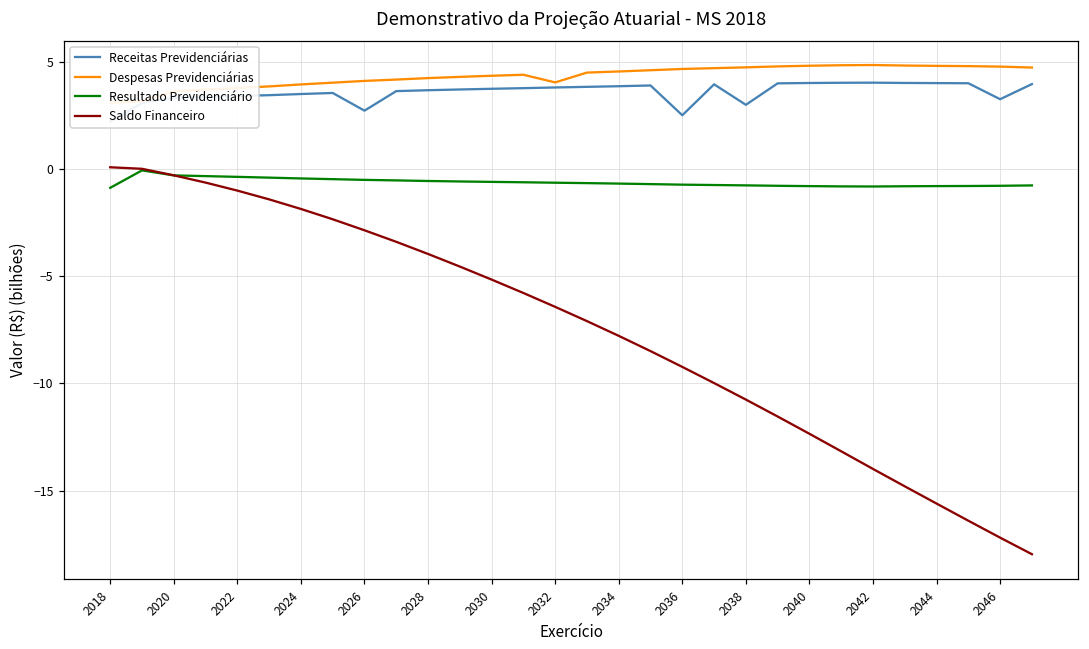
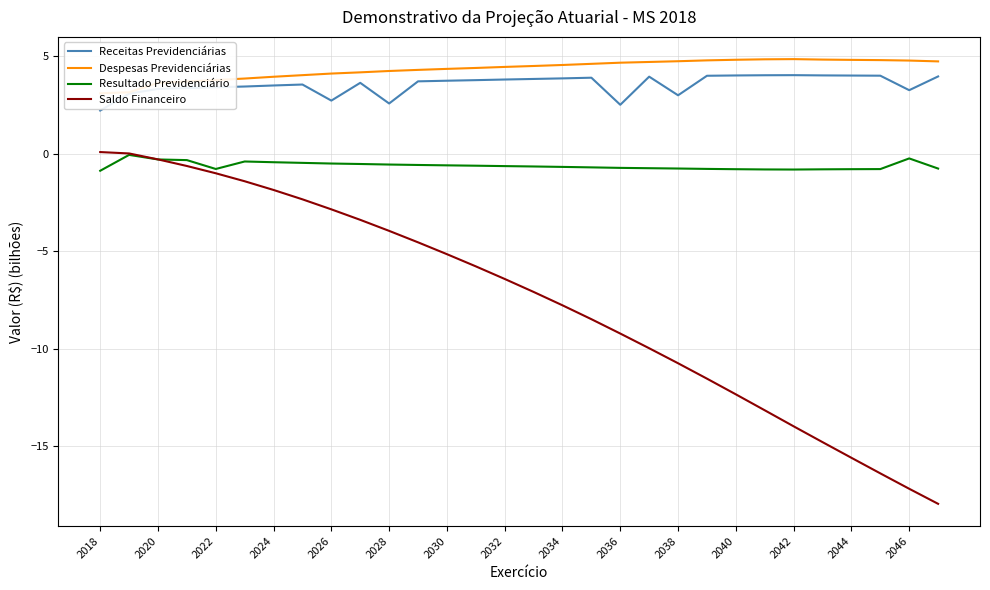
  {
    "Receitas Previdenciárias": {
      "2018": 2.2,
      "2024": 3.5,
      "2026": 2.7,
-     "2028": 3.7,
+     "2028": 2.6,
      "2030": 3.7,
      "2032": 3.8,
      "2034": 3.9,
      "2036": 2.5,
      "2038": 3.0,
      "2040": 4.0,
      "2042": 4.0,
      "2044": 4.0,
      "2046": 3.2
    },
    "Despesas Previdenciárias": {
      "2024": 3.9,
      "2026": 4.1,
      "2028": 4.2,
      "2030": 4.3,
-     "2032": 4.0,
+     "2032": 4.4,
      "2034": 4.5,
      "2036": 4.7,
      "2038": 4.7,
      "2040": 4.8,
      "2042": 4.8,
      "2044": 4.8,
      "2046": 4.8
    },
    "Resultado Previdenciário": {
      "2018": -0.9,
-     "2022": -0.4,
+     "2022": -0.8,
      "2024": -0.4,
      "2026": -0.5,
      "2028": -0.6,
      "2030": -0.6,
      "2032": -0.6,
      "2034": -0.7,
      "2036": -0.7,
      "2038": -0.8,
      "2040": -0.8,
      "2042": -0.8,
      "2044": -0.8,
-     "2046": -0.8
+     "2046": -0.3
    },
    "Saldo Financeiro": {
      "2018": 0.1,
      "2022": -1.0,
      "2024": -1.9,
      "2026": -2.9,
      "2028": -4.0,
      "2030": -5.2,
      "2032": -6.4,
      "2034": -7.8,
      "2036": -9.2,
      "2038": -10.8,
      "2040": -12.3,
      "2042": -14.0,
      "2044": -15.6,
      "2046": -17.2
    }
  }
